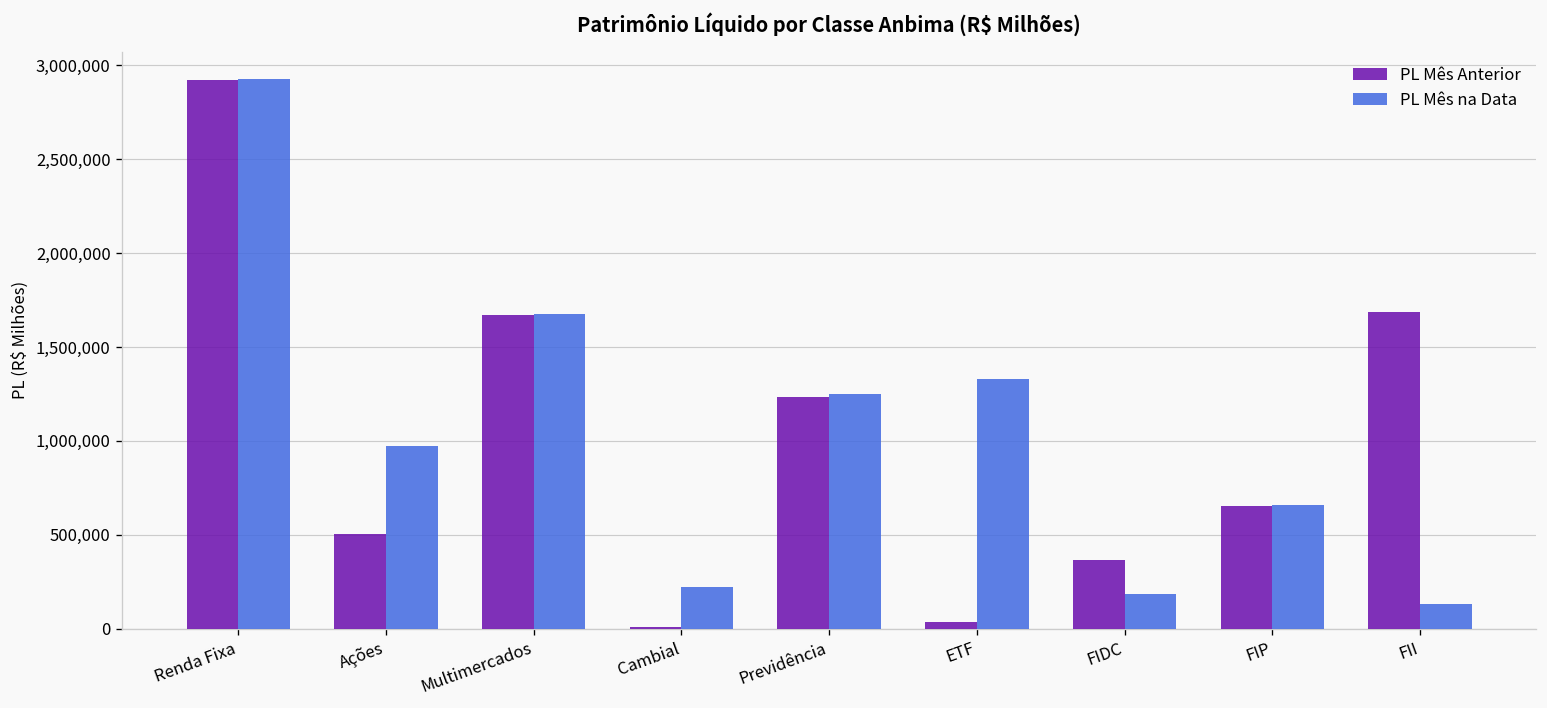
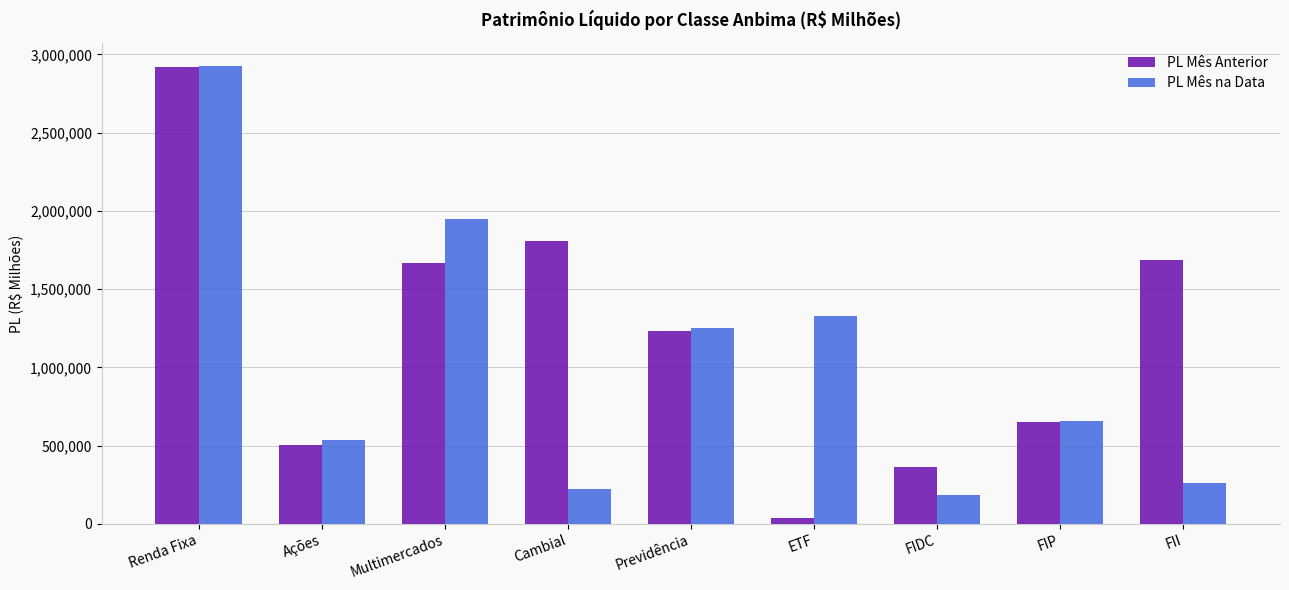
  {
    "PL Mês Anterior": {
      "Renda Fixa": "2,920,000",
      "Ações": "500,000",
      "Multimercados": "1,670,000",
-     "Cambial": "10,000",
+     "Cambial": "1,810,000",
      "Previdência": "1,240,000",
      "ETF": "40,000",
      "FIDC": "360,000",
      "FIP": "650,000",
      "FII": "1,680,000"
    },
    "PL Mês na Data": {
      "Renda Fixa": "2,930,000",
-     "Ações": "970,000",
-     "Multimercados": "1,670,000",
+     "Ações": "540,000",
+     "Multimercados": "1,950,000",
      "Cambial": "220,000",
      "Previdência": "1,250,000",
      "ETF": "1,330,000",
      "FIDC": "190,000",
      "FIP": "660,000",
-     "FII": "130,000"
+     "FII": "260,000"
    }
  }
